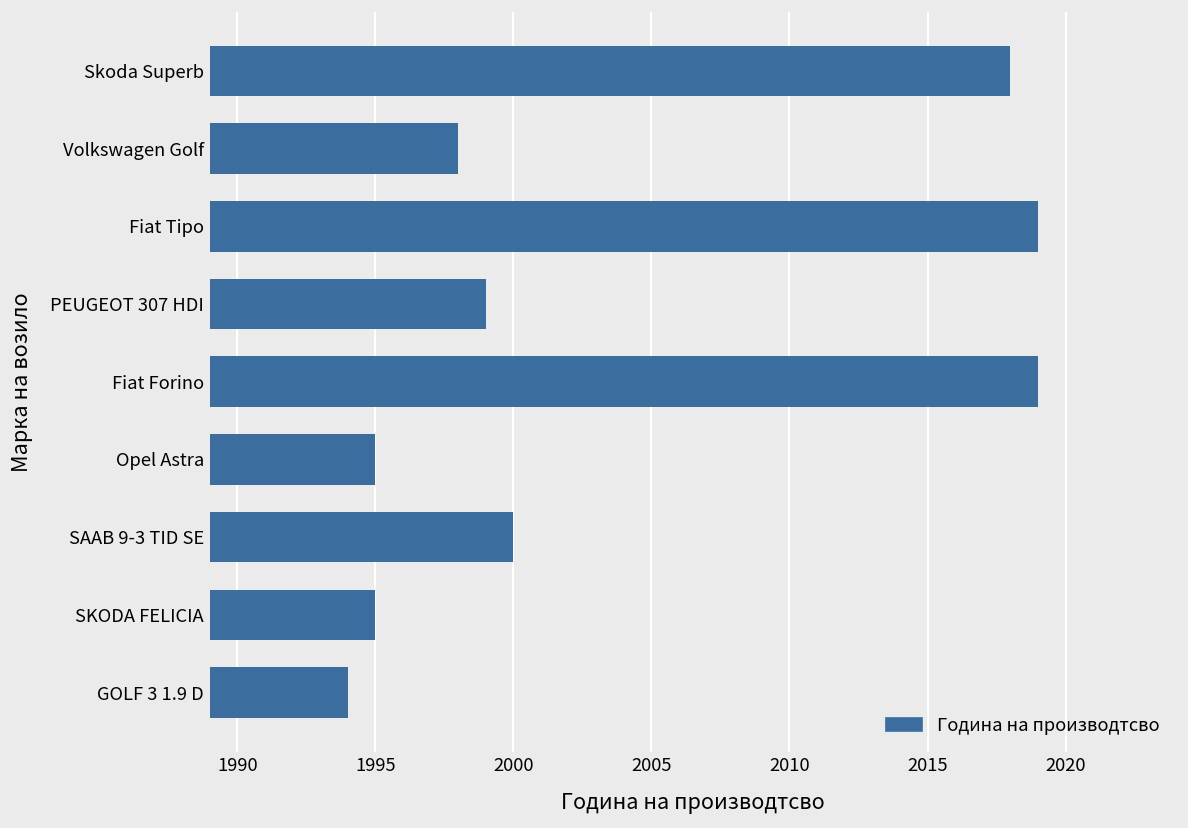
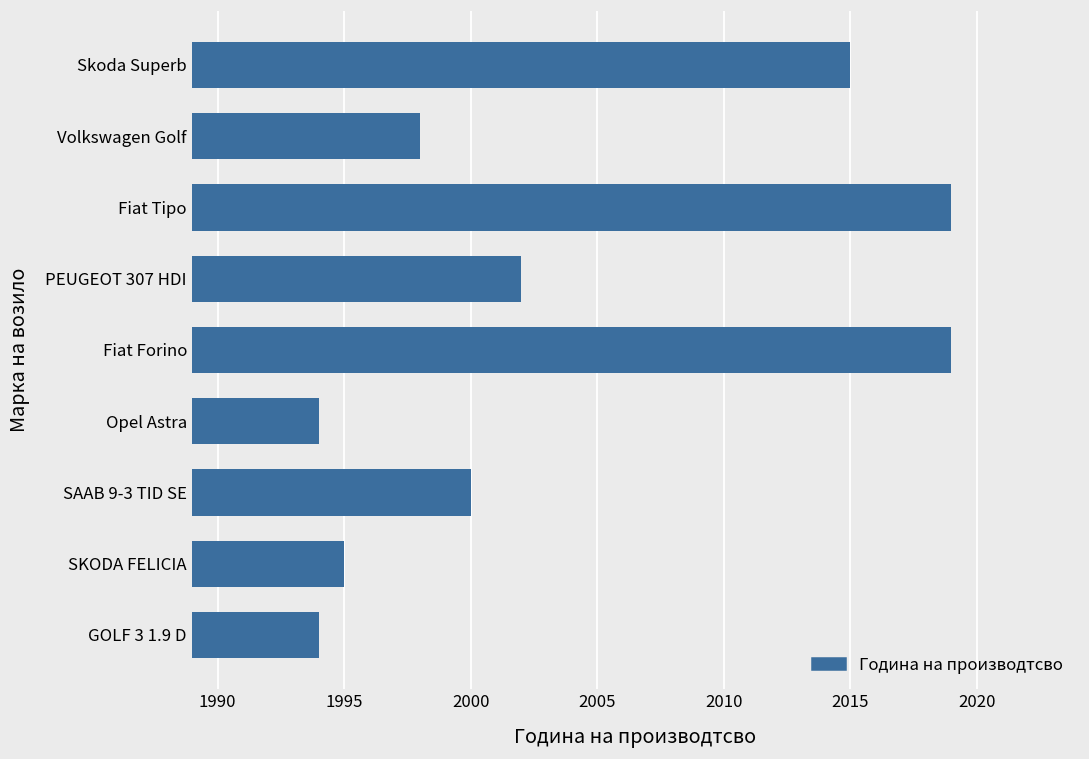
  {
-   "Skoda Superb": 2018,
+   "Skoda Superb": 2015,
    "Volkswagen Golf": 1998,
    "Fiat Tipo": 2019,
-   "PEUGEOT 307 HDI": 1999,
+   "PEUGEOT 307 HDI": 2002,
    "Fiat Forino": 2019,
-   "Opel Astra": 1995,
+   "Opel Astra": 1994,
    "SAAB 9-3 TID SE": 2000,
    "SKODA FELICIA": 1995,
    "GOLF 3 1.9 D": 1994
  }
